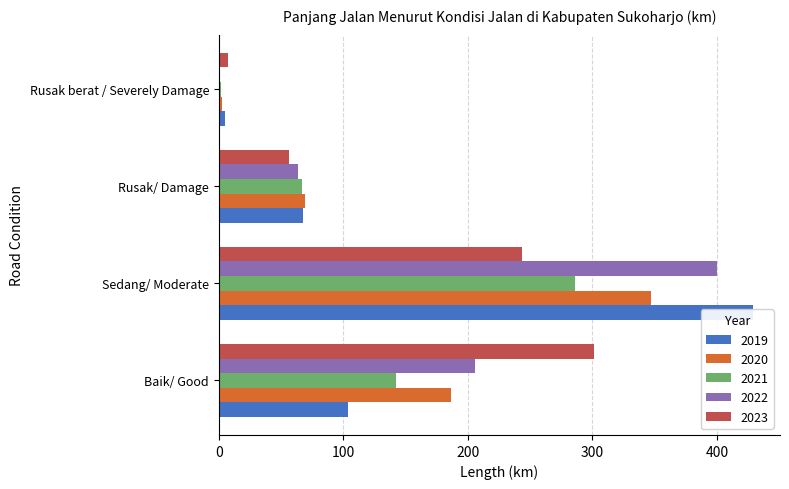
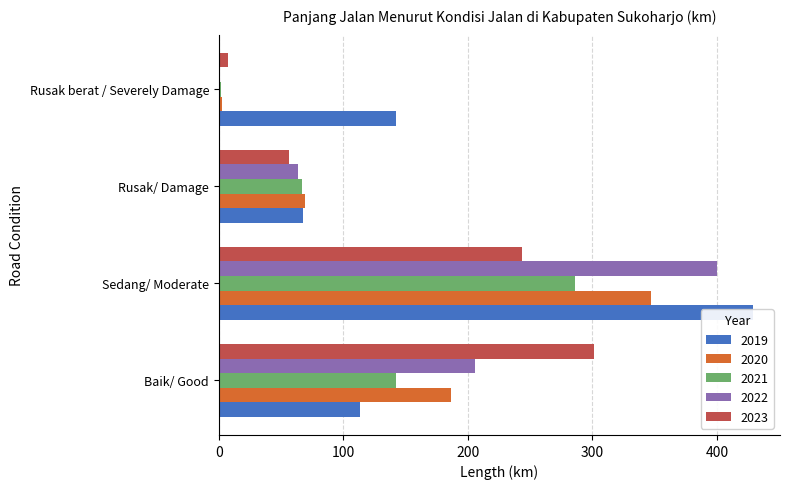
  {
    "2019": {
-     "Rusak berat / Severely Damage": 5,
+     "Rusak berat / Severely Damage": 143,
      "Rusak/ Damage": 67,
-     "Baik/ Good": 104
+     "Baik/ Good": 113
    },
    "2021": {
      "Rusak/ Damage": 66,
      "Sedang/ Moderate": 286,
      "Baik/ Good": 142
    },
    "2022": {
      "Rusak/ Damage": 64,
      "Sedang/ Moderate": 400,
      "Baik/ Good": 206
    }
  }
